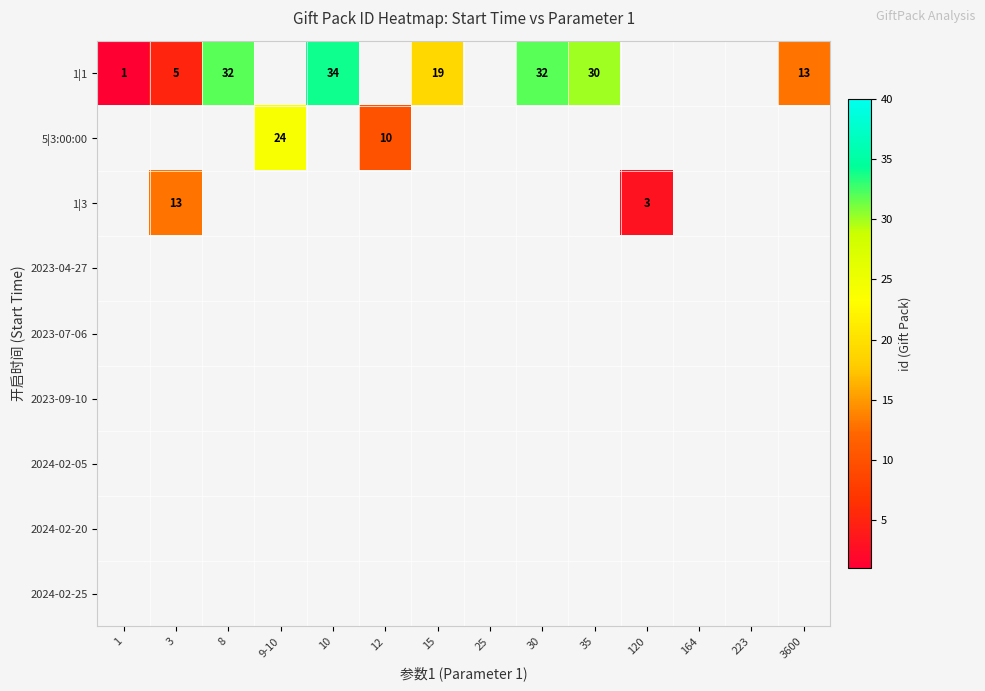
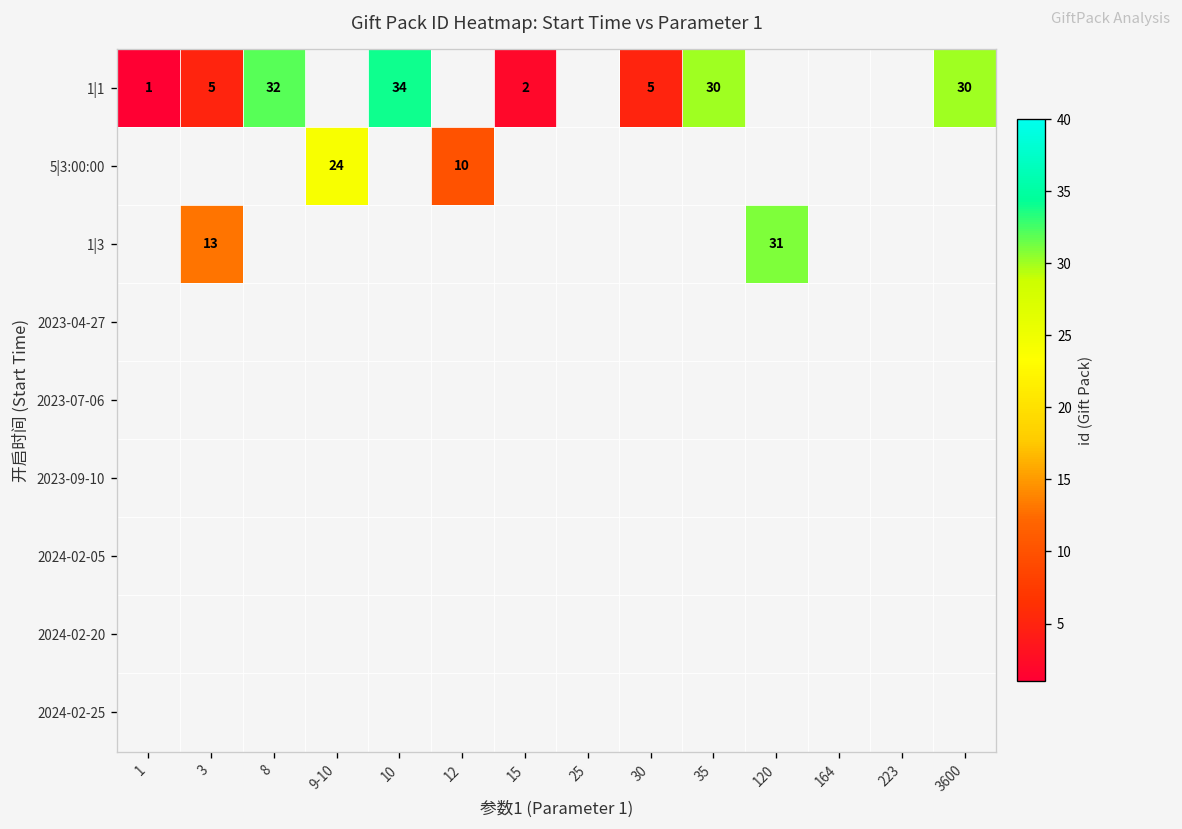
  {
    "1|1": {
      "1": 1,
      "3": 5,
      "8": 32,
      "10": 34,
-     "15": 19,
-     "30": 32,
+     "15": 2,
+     "30": 5,
      "35": 30,
-     "3600": 13
+     "3600": 30
    },
    "5|3:00:00": {
      "9-10": 24,
      "12": 10
    },
    "1|3": {
      "3": 13,
-     "120": 3
+     "120": 31
    }
  }
